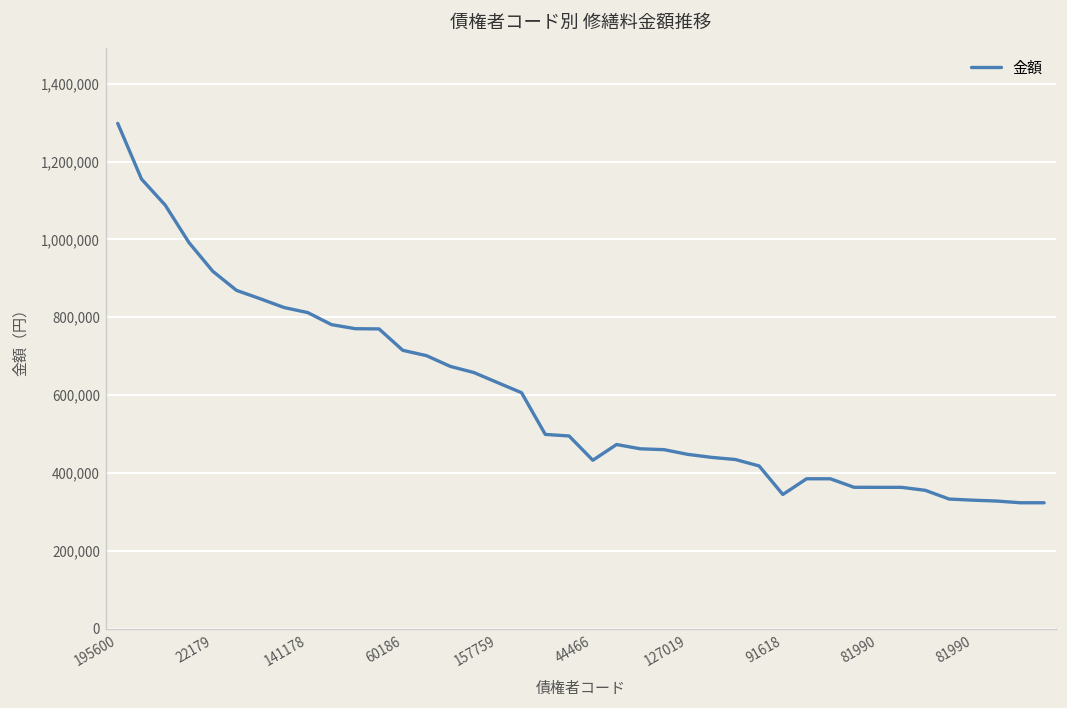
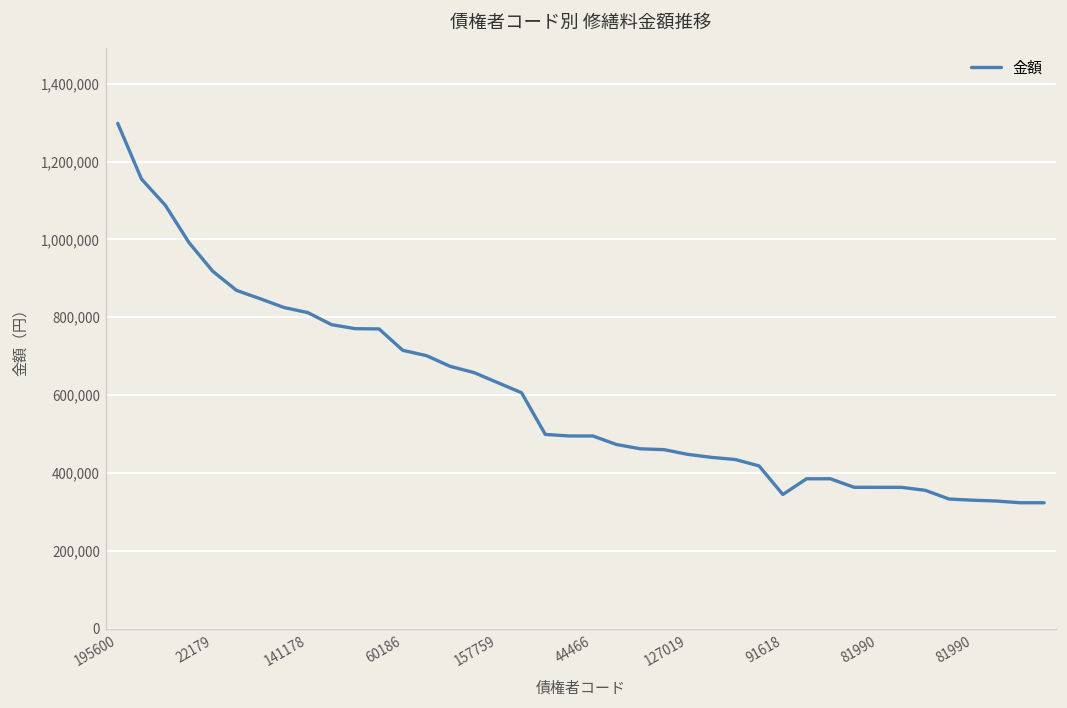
  {
    "141178": "810,000",
    "157759": "630,000",
-   "44466": "430,000",
+   "44466": "500,000",
    "91618": "340,000"
  }
